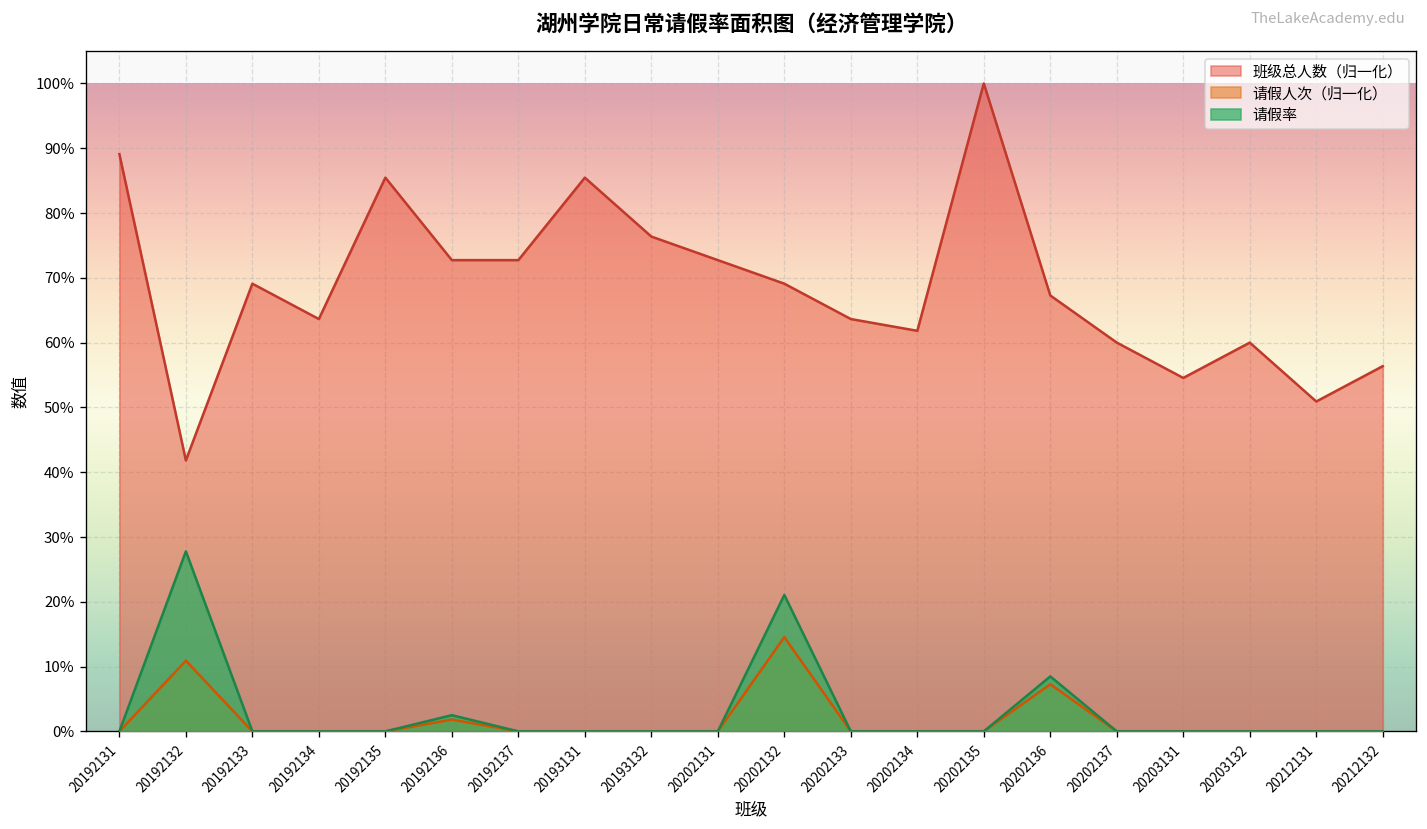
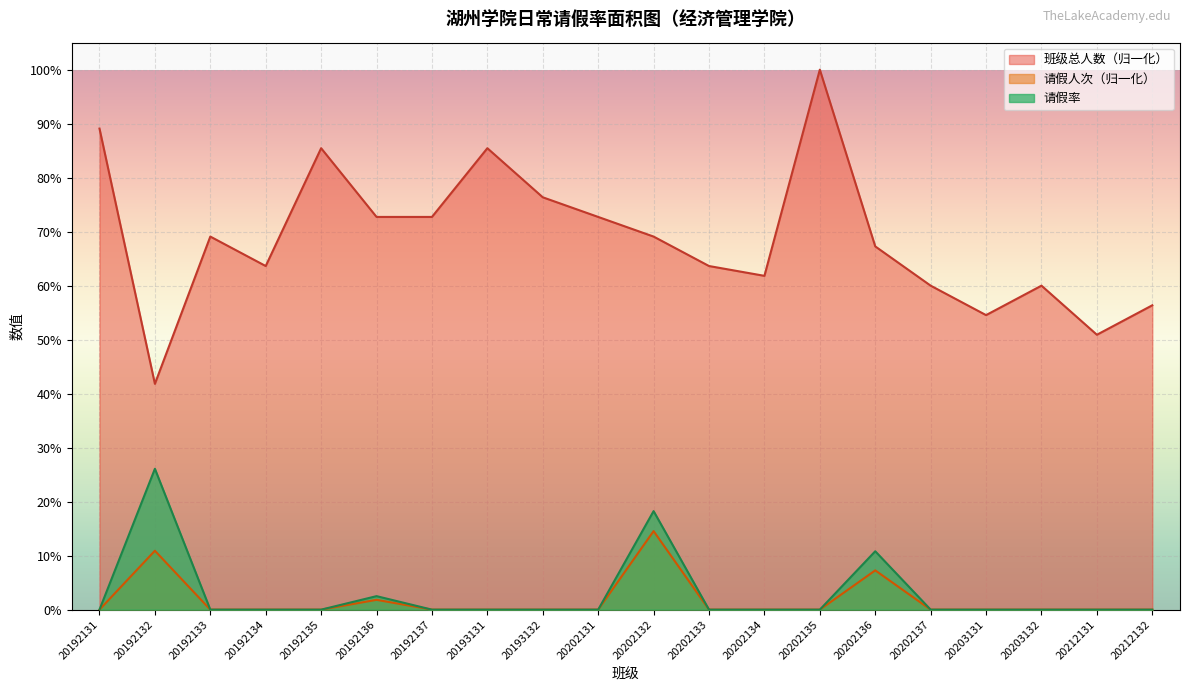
  {
    "请假率": {
-     "20192132": "28%",
+     "20192132": "26%",
      "20192136": "3%",
-     "20202132": "21%",
-     "20202136": "8%"
+     "20202132": "18%",
+     "20202136": "11%"
    }
  }
